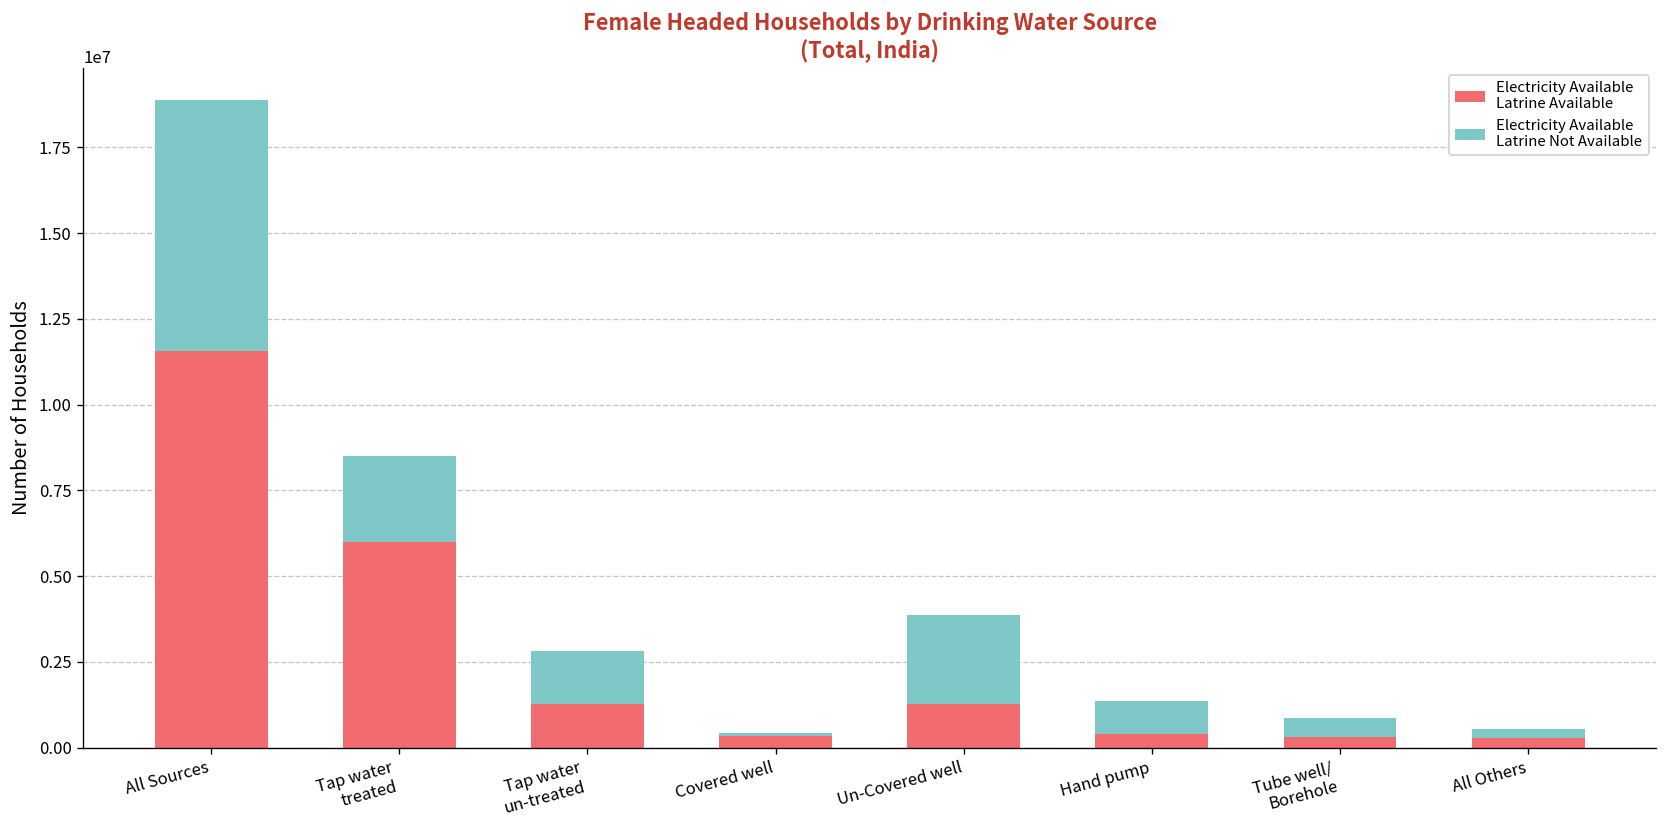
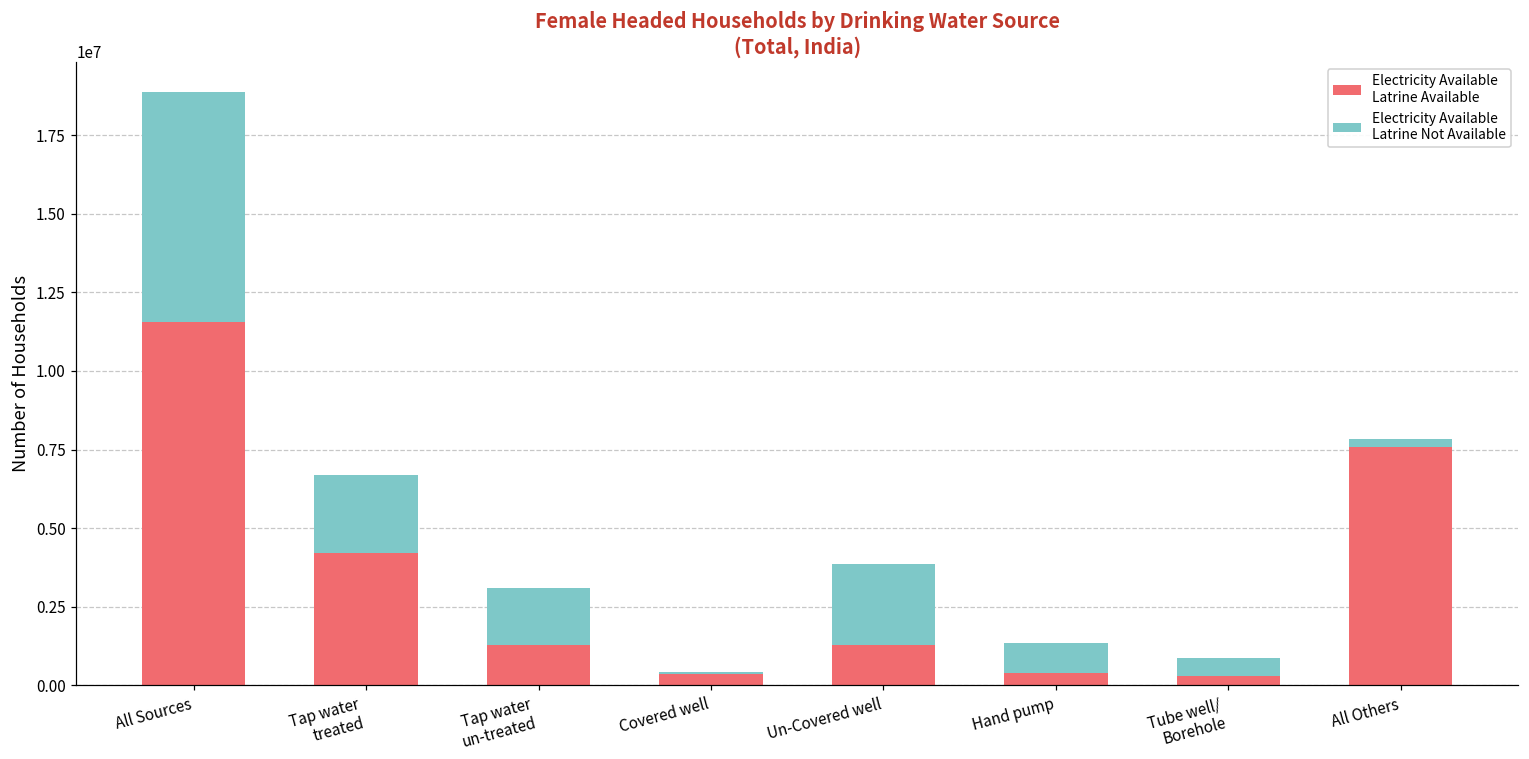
  {
    "Electricity Available Latrine Available": {
      "All Sources": 11600000,
-     "Tap water treated": 6000000,
+     "Tap water treated": 4200000,
      "Tap water un-treated": 1300000,
      "Covered well": 400000,
      "Un-Covered well": 1300000,
      "Hand pump": 400000,
      "Tube well/ Borehole": 300000,
-     "All Others": 300000
+     "All Others": 7600000
    },
    "Electricity Available Latrine Not Available": {
      "All Sources": 7300000,
      "Tap water treated": 2500000,
-     "Tap water un-treated": 1500000,
+     "Tap water un-treated": 1800000,
      "Un-Covered well": 2600000,
      "Hand pump": 1000000,
      "Tube well/ Borehole": 600000,
      "All Others": 300000
    }
  }
